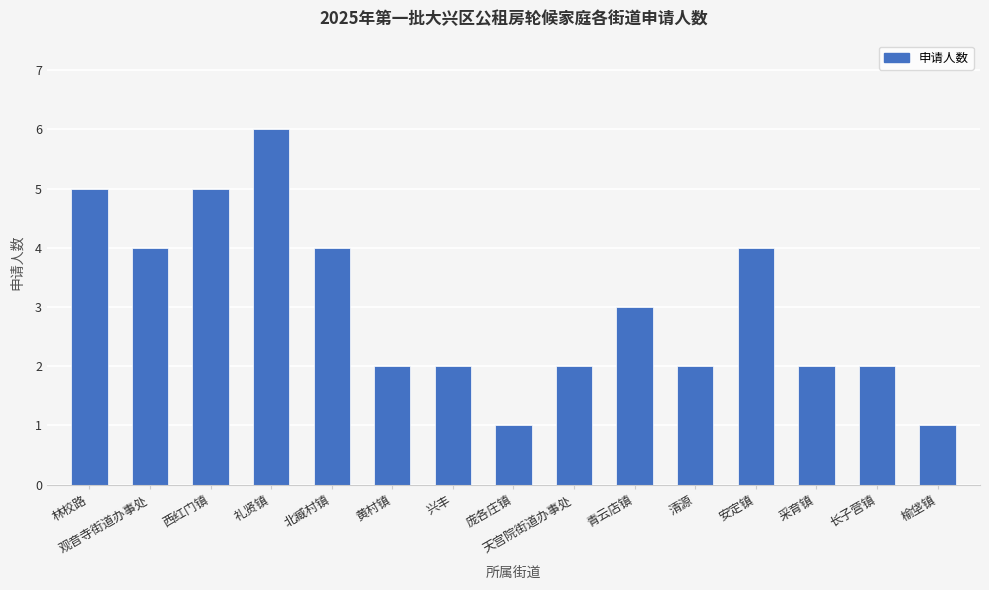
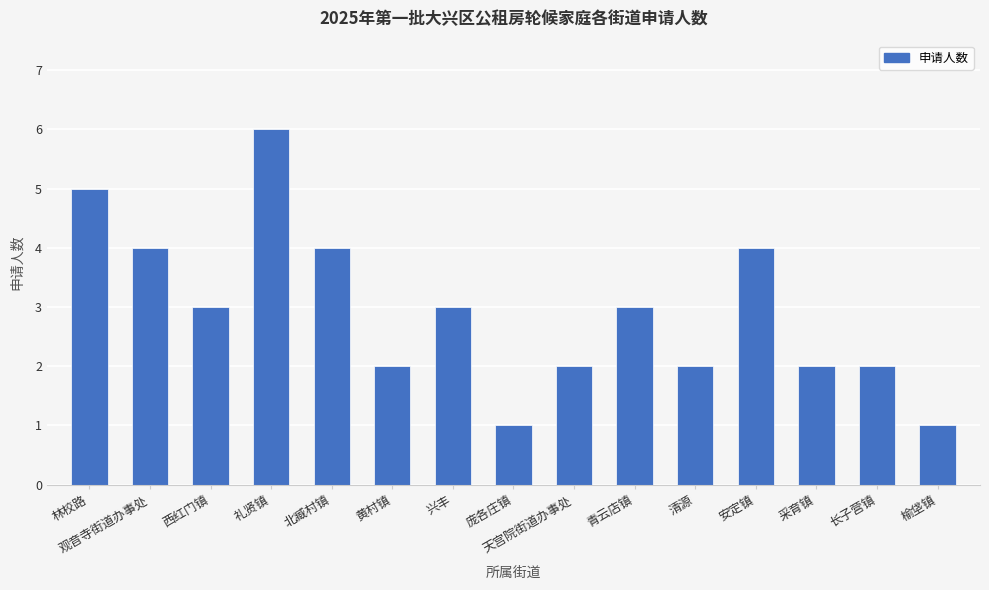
  {
    "林校路": 5,
    "观音寺街道办事处": 4,
-   "西红门镇": 5,
+   "西红门镇": 3,
    "礼贤镇": 6,
    "北臧村镇": 4,
    "黄村镇": 2,
-   "兴丰": 2,
+   "兴丰": 3,
    "庞各庄镇": 1,
    "天宫院街道办事处": 2,
    "青云店镇": 3,
    "清源": 2,
    "安定镇": 4,
    "采育镇": 2,
    "长子营镇": 2,
    "榆垡镇": 1
  }
